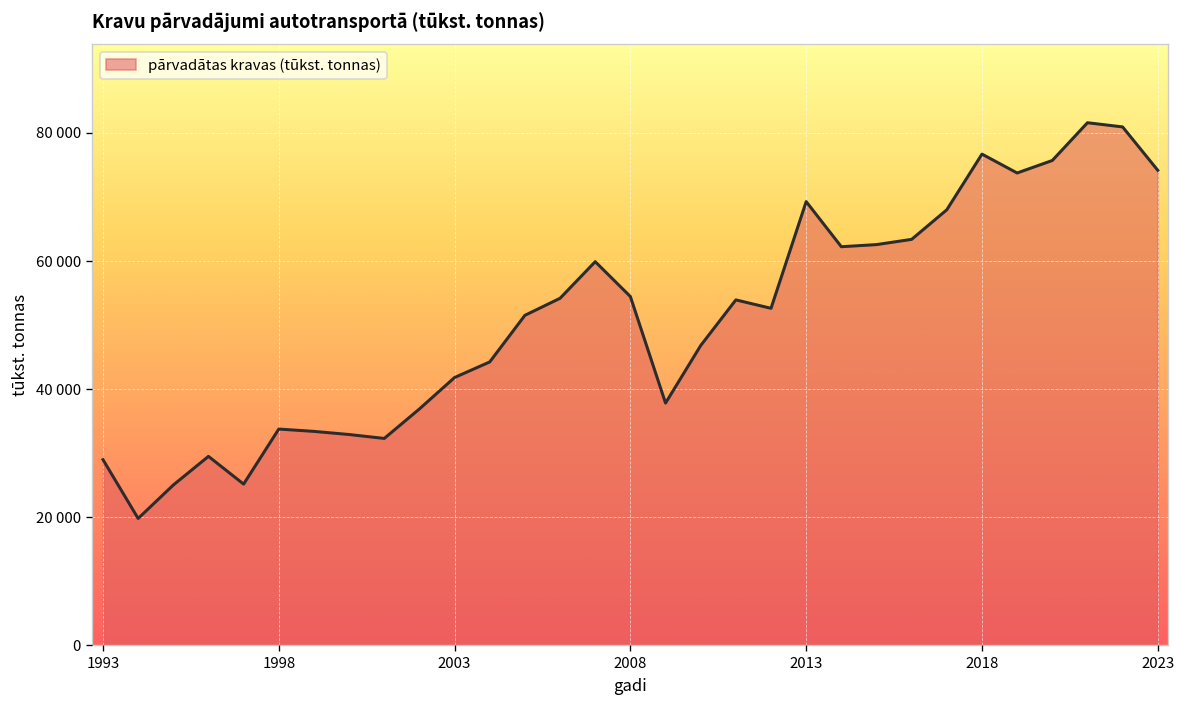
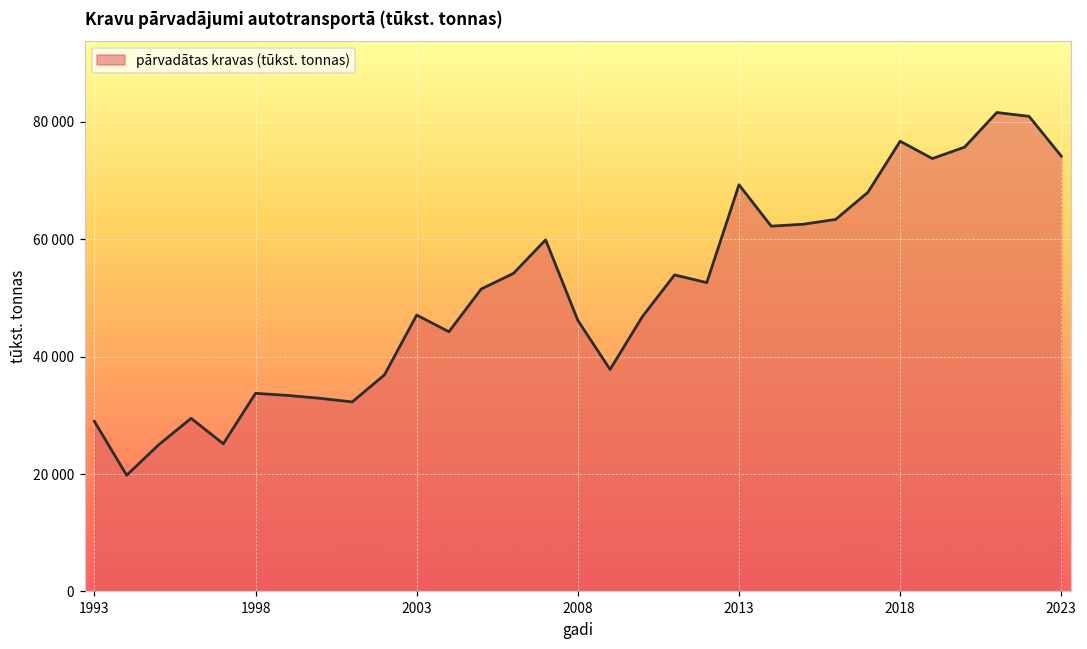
  {
    "1993": 29000,
    "1998": 34000,
-   "2003": 42000,
-   "2008": 54000,
+   "2003": 47000,
+   "2008": 46000,
    "2013": 69000,
    "2018": 77000,
    "2023": 74000
  }
